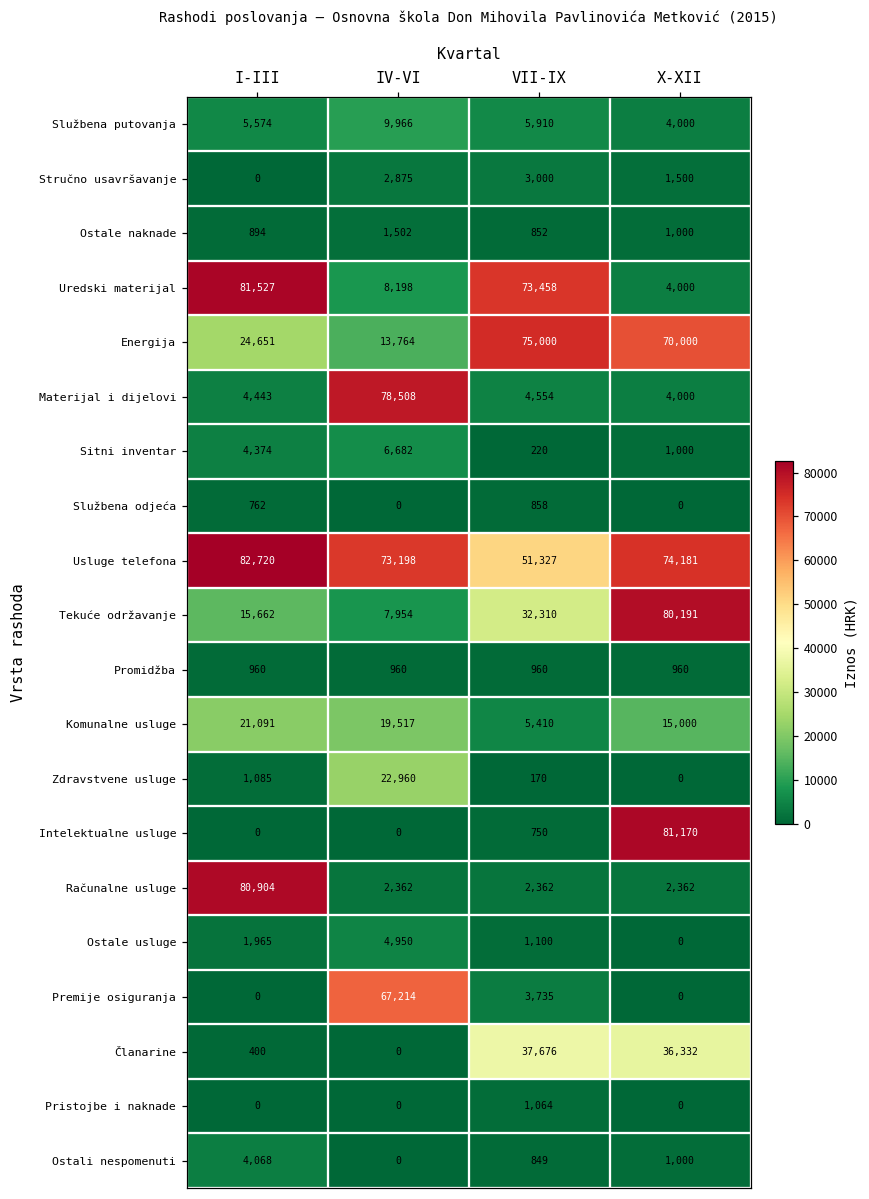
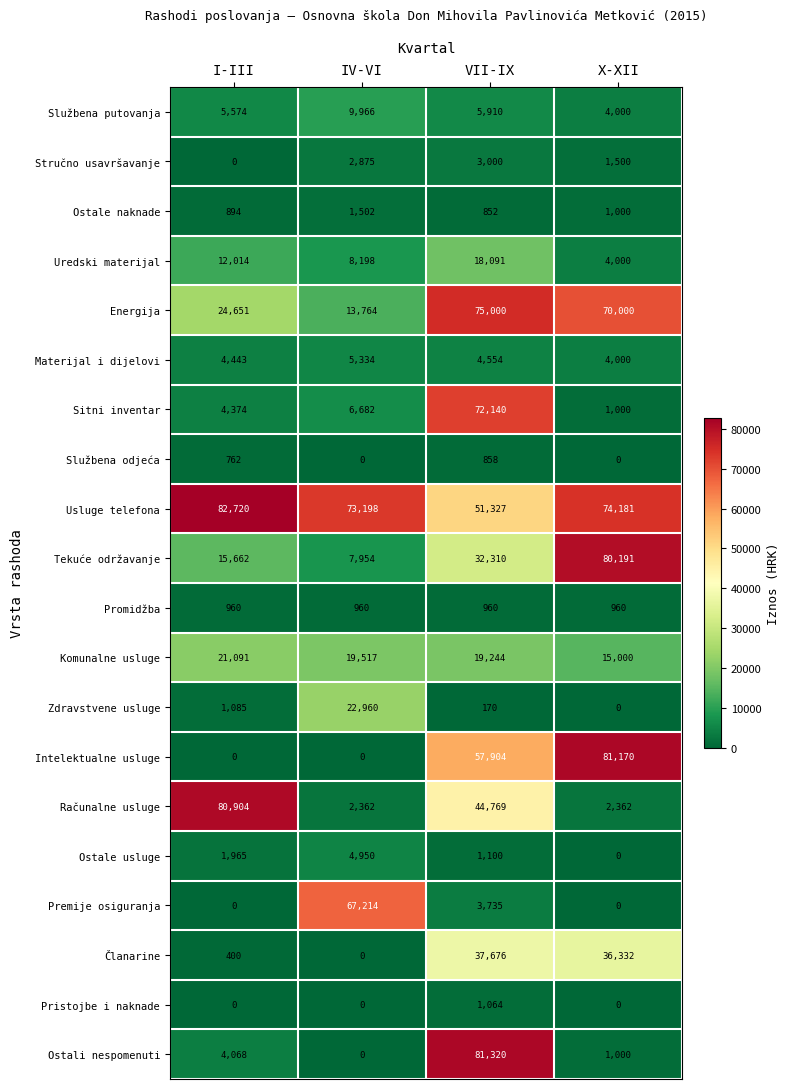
  {
    "Službena putovanja": {
      "I-III": "5,574",
      "IV-VI": "9,966",
      "VII-IX": "5,910",
      "X-XII": "4,000"
    },
    "Stručno usavršavanje": {
      "I-III": "0",
      "IV-VI": "2,875",
      "VII-IX": "3,000",
      "X-XII": "1,500"
    },
    "Ostale naknade": {
      "I-III": "894",
      "IV-VI": "1,502",
      "VII-IX": "852",
      "X-XII": "1,000"
    },
    "Uredski materijal": {
-     "I-III": "81,527",
+     "I-III": "12,014",
      "IV-VI": "8,198",
-     "VII-IX": "73,458",
+     "VII-IX": "18,091",
      "X-XII": "4,000"
    },
    "Energija": {
      "I-III": "24,651",
      "IV-VI": "13,764",
      "VII-IX": "75,000",
      "X-XII": "70,000"
    },
    "Materijal i dijelovi": {
      "I-III": "4,443",
-     "IV-VI": "78,508",
+     "IV-VI": "5,334",
      "VII-IX": "4,554",
      "X-XII": "4,000"
    },
    "Sitni inventar": {
      "I-III": "4,374",
      "IV-VI": "6,682",
-     "VII-IX": "220",
+     "VII-IX": "72,140",
      "X-XII": "1,000"
    },
    "Službena odjeća": {
      "I-III": "762",
      "IV-VI": "0",
      "VII-IX": "858",
      "X-XII": "0"
    },
    "Usluge telefona": {
      "I-III": "82,720",
      "IV-VI": "73,198",
      "VII-IX": "51,327",
      "X-XII": "74,181"
    },
    "Tekuće održavanje": {
      "I-III": "15,662",
      "IV-VI": "7,954",
      "VII-IX": "32,310",
      "X-XII": "80,191"
    },
    "Promidžba": {
      "I-III": "960",
      "IV-VI": "960",
      "VII-IX": "960",
      "X-XII": "960"
    },
    "Komunalne usluge": {
      "I-III": "21,091",
      "IV-VI": "19,517",
-     "VII-IX": "5,410",
+     "VII-IX": "19,244",
      "X-XII": "15,000"
    },
    "Zdravstvene usluge": {
      "I-III": "1,085",
      "IV-VI": "22,960",
      "VII-IX": "170",
      "X-XII": "0"
    },
    "Intelektualne usluge": {
      "I-III": "0",
      "IV-VI": "0",
-     "VII-IX": "750",
+     "VII-IX": "57,904",
      "X-XII": "81,170"
    },
    "Računalne usluge": {
      "I-III": "80,904",
      "IV-VI": "2,362",
-     "VII-IX": "2,362",
+     "VII-IX": "44,769",
      "X-XII": "2,362"
    },
    "Ostale usluge": {
      "I-III": "1,965",
      "IV-VI": "4,950",
      "VII-IX": "1,100",
      "X-XII": "0"
    },
    "Premije osiguranja": {
      "I-III": "0",
      "IV-VI": "67,214",
      "VII-IX": "3,735",
      "X-XII": "0"
    },
    "Članarine": {
      "I-III": "400",
      "IV-VI": "0",
      "VII-IX": "37,676",
      "X-XII": "36,332"
    },
    "Pristojbe i naknade": {
      "I-III": "0",
      "IV-VI": "0",
      "VII-IX": "1,064",
      "X-XII": "0"
    },
    "Ostali nespomenuti": {
      "I-III": "4,068",
      "IV-VI": "0",
-     "VII-IX": "849",
+     "VII-IX": "81,320",
      "X-XII": "1,000"
    }
  }
